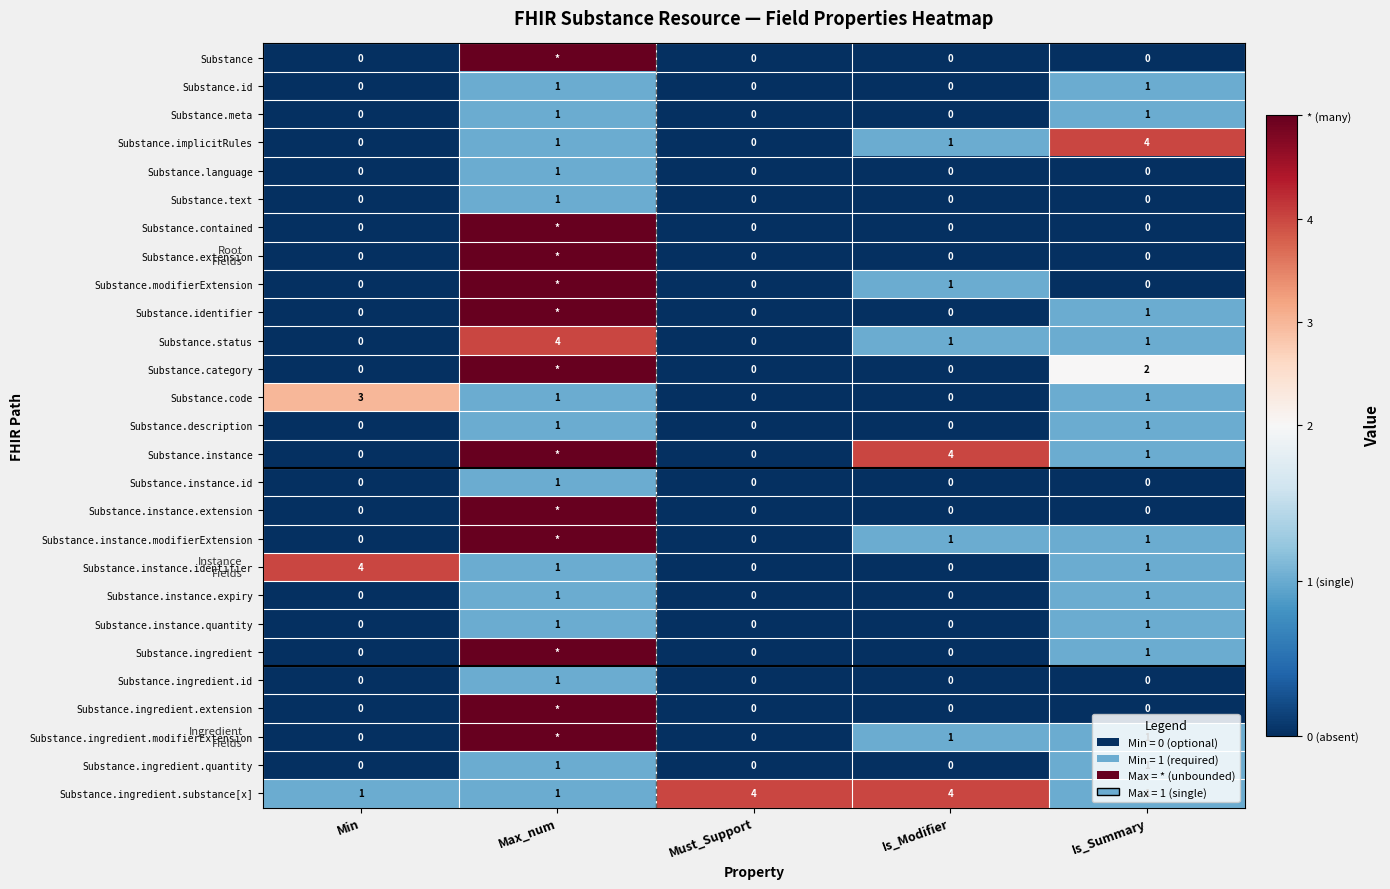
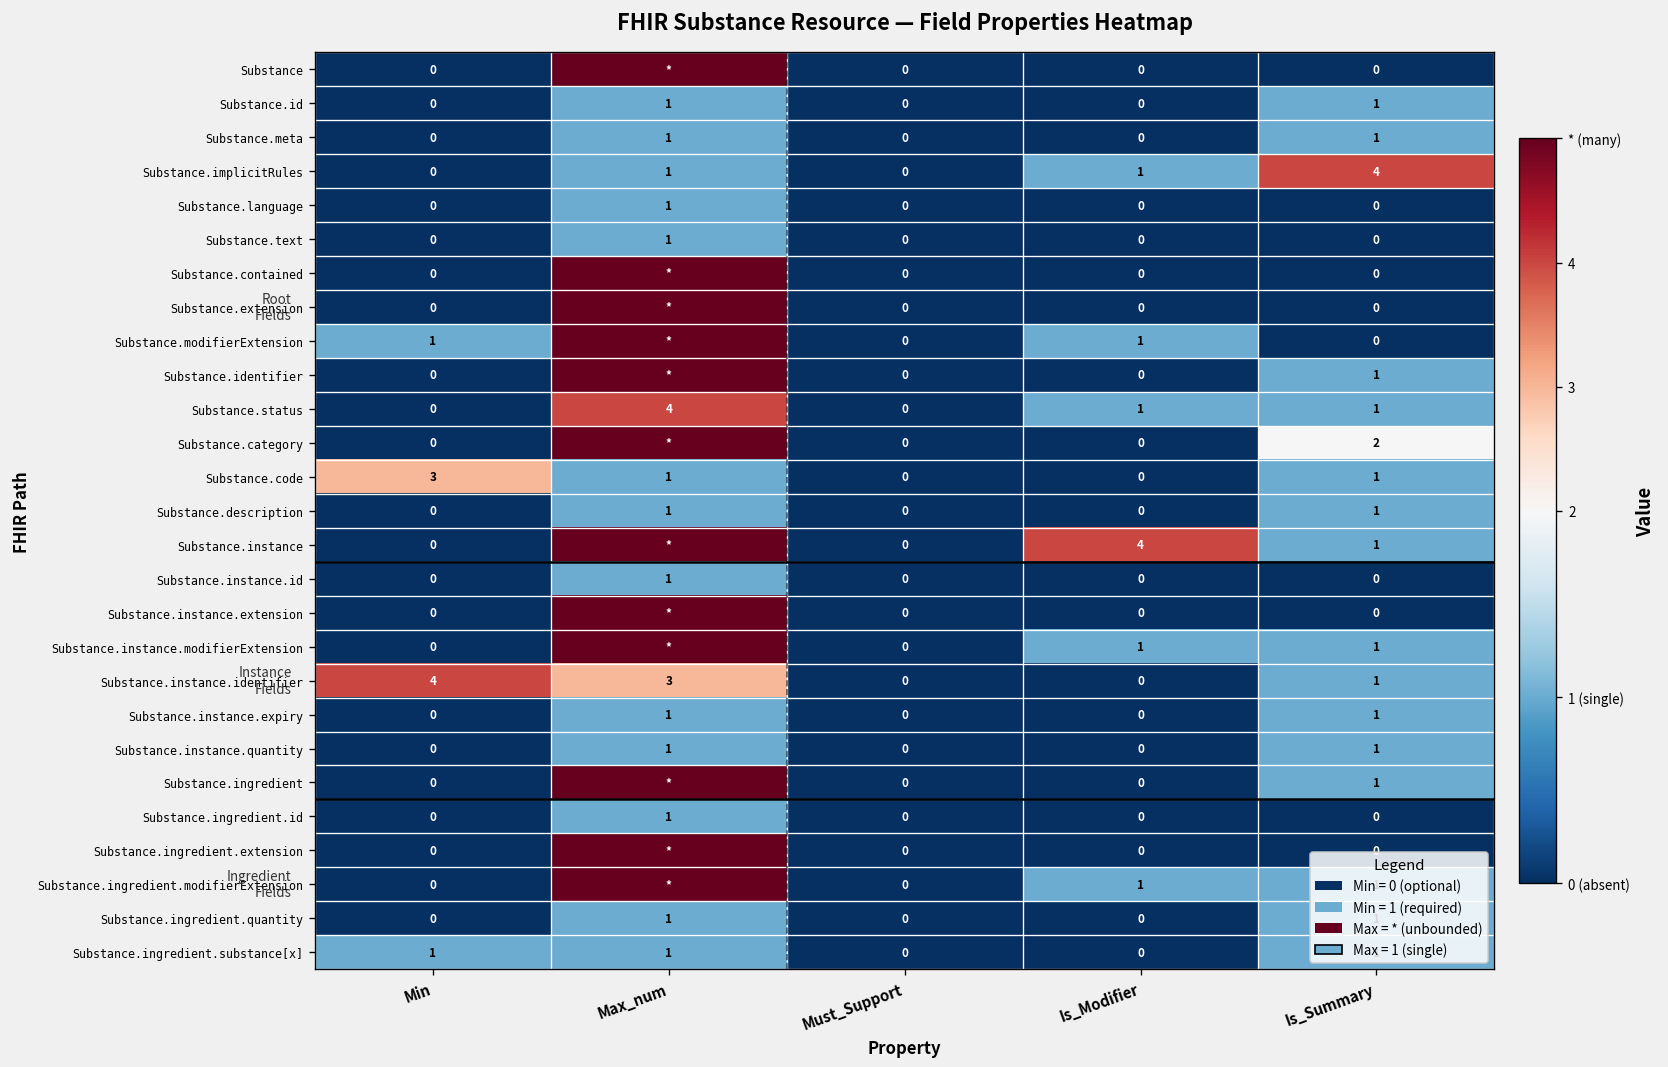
  {
    "Substance": {
      "Min": 0,
      "Must_Support": 0,
      "Is_Modifier": 0,
      "Is_Summary": 0
    },
    "Substance.id": {
      "Min": 0,
      "Max_num": 1,
      "Must_Support": 0,
      "Is_Modifier": 0,
      "Is_Summary": 1
    },
    "Substance.meta": {
      "Min": 0,
      "Max_num": 1,
      "Must_Support": 0,
      "Is_Modifier": 0,
      "Is_Summary": 1
    },
    "Substance.implicitRules": {
      "Min": 0,
      "Max_num": 1,
      "Must_Support": 0,
      "Is_Modifier": 1,
      "Is_Summary": 4
    },
    "Substance.language": {
      "Min": 0,
      "Max_num": 1,
      "Must_Support": 0,
      "Is_Modifier": 0,
      "Is_Summary": 0
    },
    "Substance.text": {
      "Min": 0,
      "Max_num": 1,
      "Must_Support": 0,
      "Is_Modifier": 0,
      "Is_Summary": 0
    },
    "Substance.contained": {
      "Min": 0,
      "Must_Support": 0,
      "Is_Modifier": 0,
      "Is_Summary": 0
    },
    "Substance.extension": {
      "Min": 0,
      "Must_Support": 0,
      "Is_Modifier": 0,
      "Is_Summary": 0
    },
    "Substance.modifierExtension": {
-     "Min": 0,
+     "Min": 1,
      "Must_Support": 0,
      "Is_Modifier": 1,
      "Is_Summary": 0
    },
    "Substance.identifier": {
      "Min": 0,
      "Must_Support": 0,
      "Is_Modifier": 0,
      "Is_Summary": 1
    },
    "Substance.status": {
      "Min": 0,
      "Max_num": 4,
      "Must_Support": 0,
      "Is_Modifier": 1,
      "Is_Summary": 1
    },
    "Substance.category": {
      "Min": 0,
      "Must_Support": 0,
      "Is_Modifier": 0,
      "Is_Summary": 2
    },
    "Substance.code": {
      "Min": 3,
      "Max_num": 1,
      "Must_Support": 0,
      "Is_Modifier": 0,
      "Is_Summary": 1
    },
    "Substance.description": {
      "Min": 0,
      "Max_num": 1,
      "Must_Support": 0,
      "Is_Modifier": 0,
      "Is_Summary": 1
    },
    "Substance.instance": {
      "Min": 0,
      "Must_Support": 0,
      "Is_Modifier": 4,
      "Is_Summary": 1
    },
    "Substance.instance.id": {
      "Min": 0,
      "Max_num": 1,
      "Must_Support": 0,
      "Is_Modifier": 0,
      "Is_Summary": 0
    },
    "Substance.instance.extension": {
      "Min": 0,
      "Must_Support": 0,
      "Is_Modifier": 0,
      "Is_Summary": 0
    },
    "Substance.instance.modifierExtension": {
      "Min": 0,
      "Must_Support": 0,
      "Is_Modifier": 1,
      "Is_Summary": 1
    },
    "Substance.instance.identifier": {
      "Min": 4,
-     "Max_num": 1,
+     "Max_num": 3,
      "Must_Support": 0,
      "Is_Modifier": 0,
      "Is_Summary": 1
    },
    "Substance.instance.expiry": {
      "Min": 0,
      "Max_num": 1,
      "Must_Support": 0,
      "Is_Modifier": 0,
      "Is_Summary": 1
    },
    "Substance.instance.quantity": {
      "Min": 0,
      "Max_num": 1,
      "Must_Support": 0,
      "Is_Modifier": 0,
      "Is_Summary": 1
    },
    "Substance.ingredient": {
      "Min": 0,
      "Must_Support": 0,
      "Is_Modifier": 0,
      "Is_Summary": 1
    },
    "Substance.ingredient.id": {
      "Min": 0,
      "Max_num": 1,
      "Must_Support": 0,
      "Is_Modifier": 0,
      "Is_Summary": 0
    },
    "Substance.ingredient.extension": {
      "Min": 0,
      "Must_Support": 0,
      "Is_Modifier": 0,
      "Is_Summary": 0
    },
    "Substance.ingredient.modifierExtension": {
      "Min": 0,
      "Must_Support": 0,
      "Is_Modifier": 1
    },
    "Substance.ingredient.quantity": {
      "Min": 0,
      "Max_num": 1,
      "Must_Support": 0,
      "Is_Modifier": 0
    },
    "Substance.ingredient.substance[x]": {
      "Min": 1,
      "Max_num": 1,
-     "Must_Support": 4,
-     "Is_Modifier": 4
+     "Must_Support": 0,
+     "Is_Modifier": 0
    }
  }
